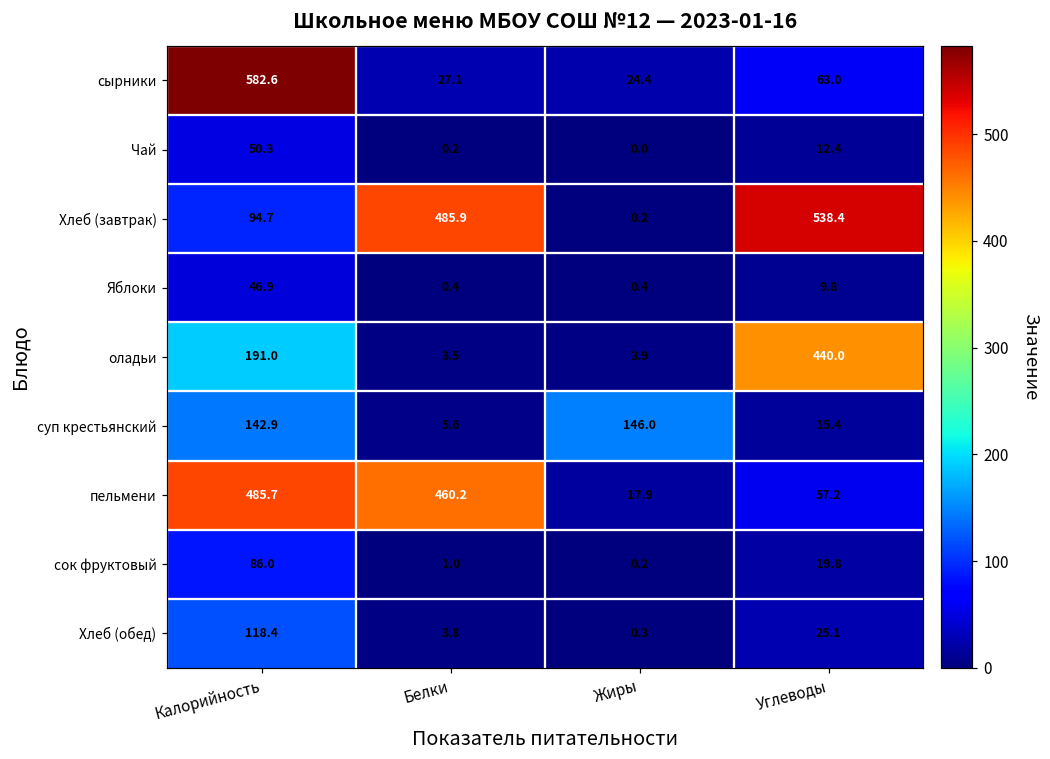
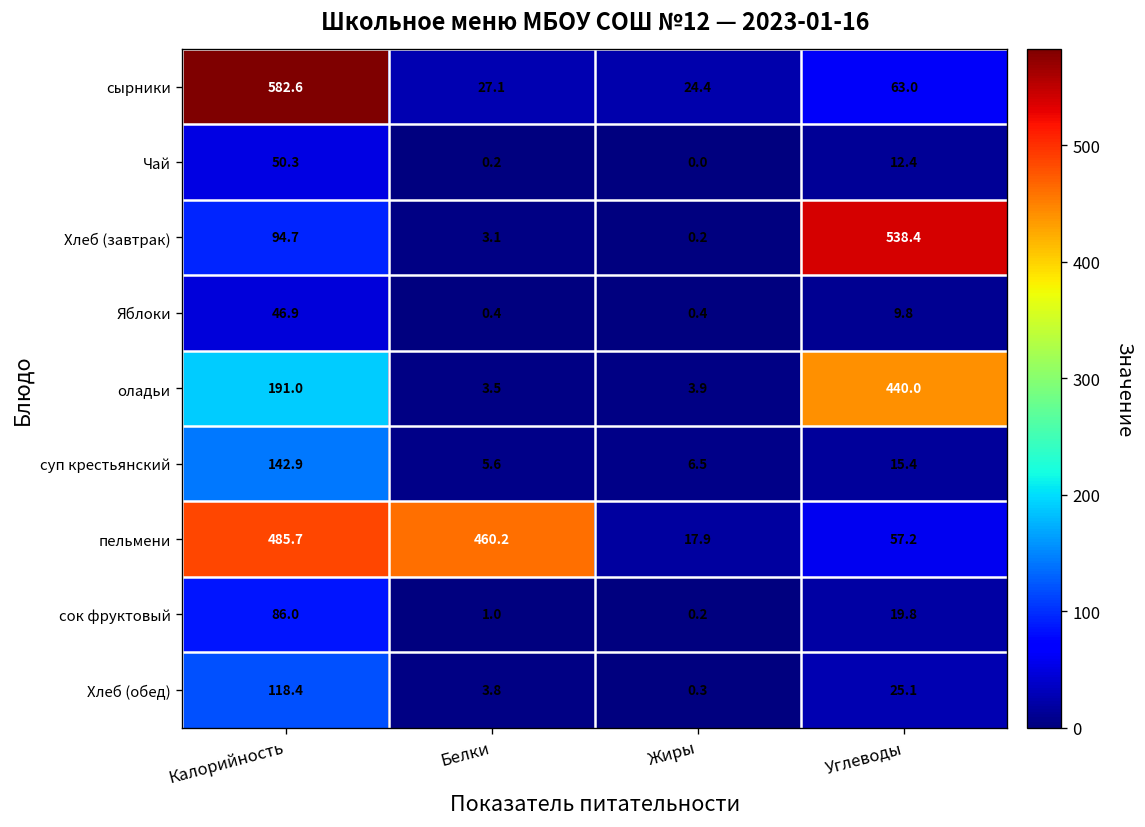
  {
    "сырники": {
      "Калорийность": 582.6,
      "Белки": 27.1,
      "Жиры": 24.4,
      "Углеводы": 63.0
    },
    "Чай": {
      "Калорийность": 50.3,
      "Белки": 0.2,
      "Жиры": 0.0,
      "Углеводы": 12.4
    },
    "Хлеб (завтрак)": {
      "Калорийность": 94.7,
-     "Белки": 485.9,
+     "Белки": 3.1,
      "Жиры": 0.2,
      "Углеводы": 538.4
    },
    "Яблоки": {
      "Калорийность": 46.9,
      "Белки": 0.4,
      "Жиры": 0.4,
      "Углеводы": 9.8
    },
    "оладьи": {
      "Калорийность": 191.0,
      "Белки": 3.5,
      "Жиры": 3.9,
      "Углеводы": 440.0
    },
    "суп крестьянский": {
      "Калорийность": 142.9,
      "Белки": 5.6,
-     "Жиры": 146.0,
+     "Жиры": 6.5,
      "Углеводы": 15.4
    },
    "пельмени": {
      "Калорийность": 485.7,
      "Белки": 460.2,
      "Жиры": 17.9,
      "Углеводы": 57.2
    },
    "сок фруктовый": {
      "Калорийность": 86.0,
      "Белки": 1.0,
      "Жиры": 0.2,
      "Углеводы": 19.8
    },
    "Хлеб (обед)": {
      "Калорийность": 118.4,
      "Белки": 3.8,
      "Жиры": 0.3,
      "Углеводы": 25.1
    }
  }
